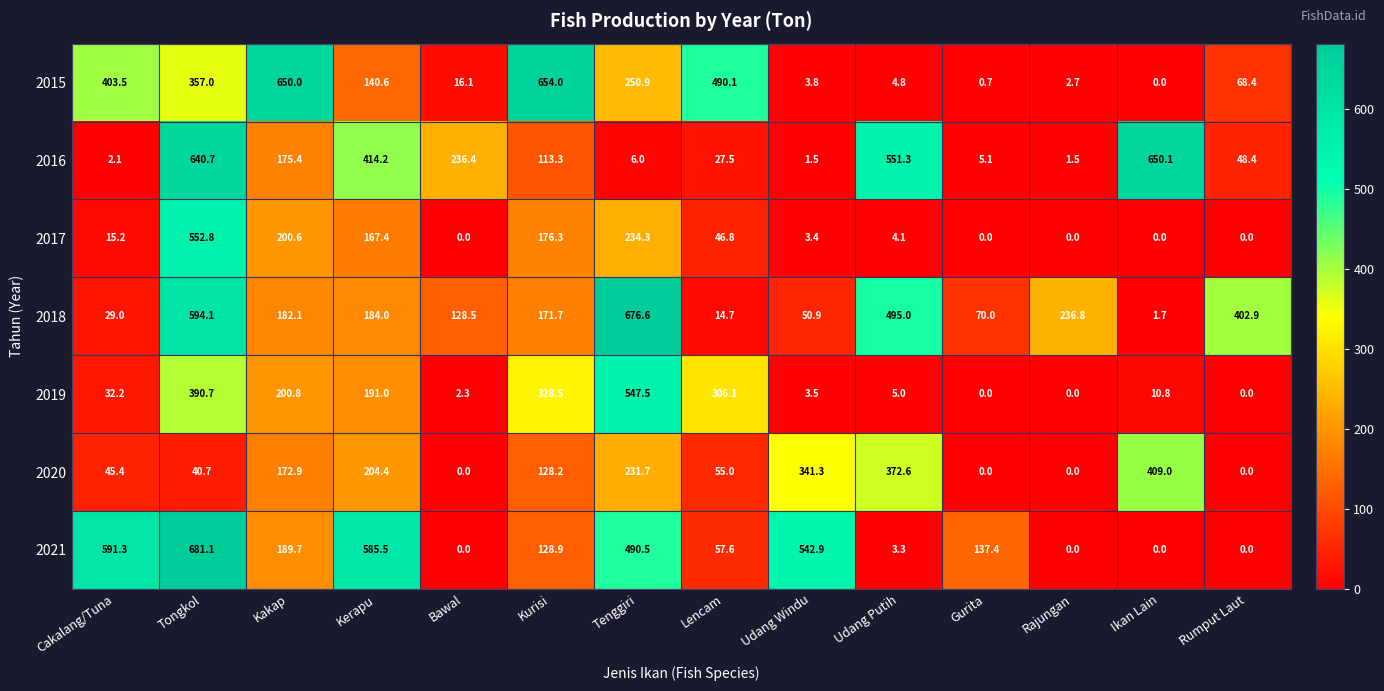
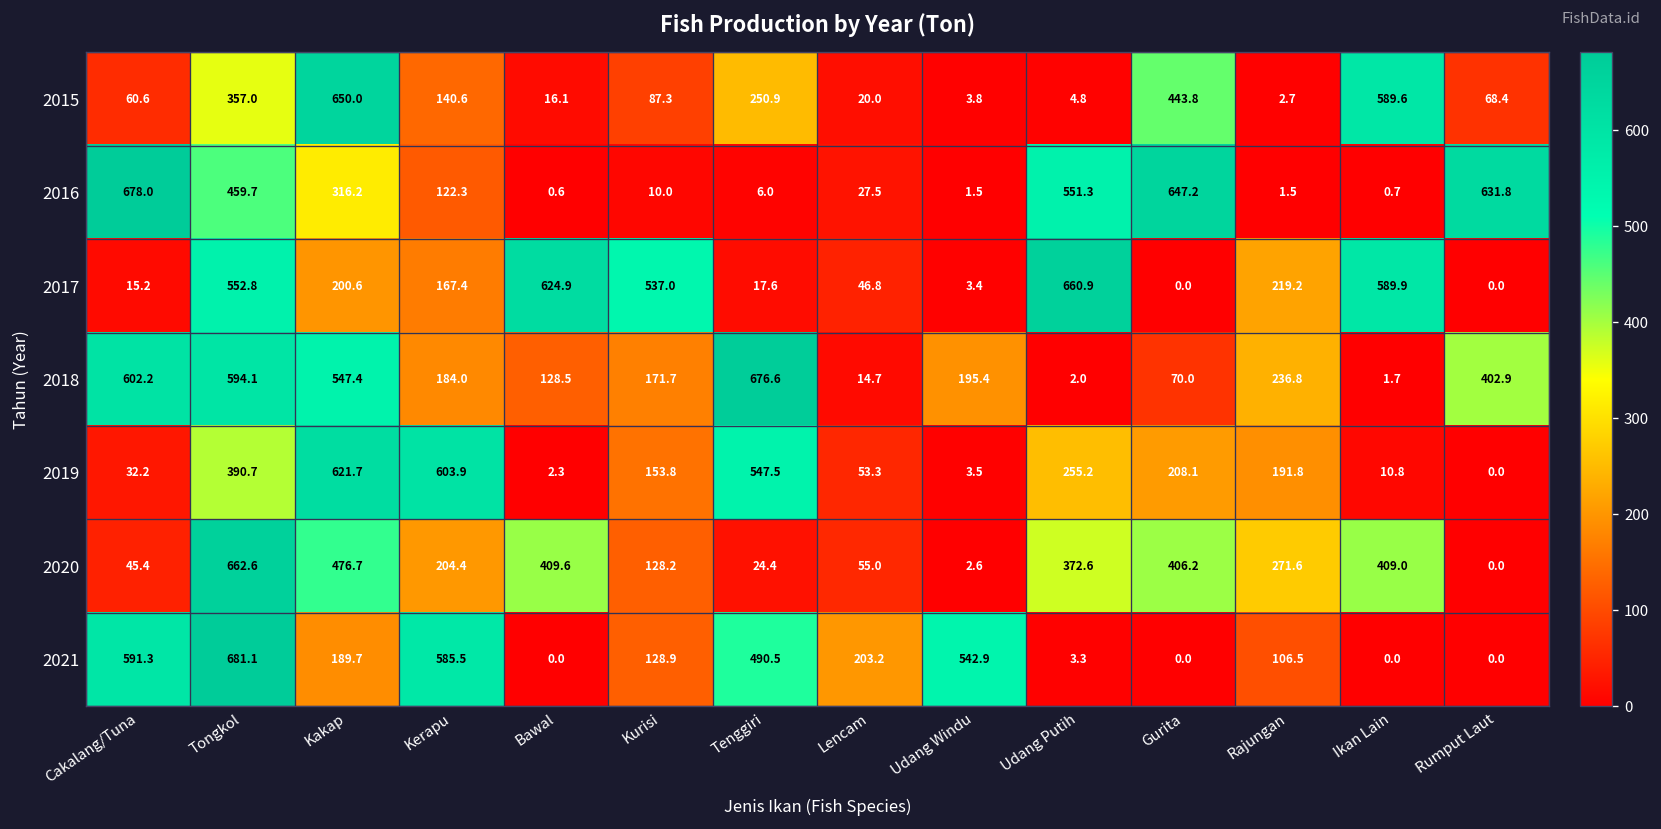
  {
    "2015": {
-     "Cakalang/Tuna": 403.5,
+     "Cakalang/Tuna": 60.6,
      "Tongkol": 357.0,
      "Kakap": 650.0,
      "Kerapu": 140.6,
      "Bawal": 16.1,
-     "Kurisi": 654.0,
+     "Kurisi": 87.3,
      "Tenggiri": 250.9,
-     "Lencam": 490.1,
+     "Lencam": 20.0,
      "Udang Windu": 3.8,
      "Udang Putih": 4.8,
-     "Gurita": 0.7,
+     "Gurita": 443.8,
      "Rajungan": 2.7,
-     "Ikan Lain": 0.0,
+     "Ikan Lain": 589.6,
      "Rumput Laut": 68.4
    },
    "2016": {
-     "Cakalang/Tuna": 2.1,
-     "Tongkol": 640.7,
-     "Kakap": 175.4,
-     "Kerapu": 414.2,
-     "Bawal": 236.4,
-     "Kurisi": 113.3,
+     "Cakalang/Tuna": 678.0,
+     "Tongkol": 459.7,
+     "Kakap": 316.2,
+     "Kerapu": 122.3,
+     "Bawal": 0.6,
+     "Kurisi": 10.0,
      "Tenggiri": 6.0,
      "Lencam": 27.5,
      "Udang Windu": 1.5,
      "Udang Putih": 551.3,
-     "Gurita": 5.1,
+     "Gurita": 647.2,
      "Rajungan": 1.5,
-     "Ikan Lain": 650.1,
-     "Rumput Laut": 48.4
+     "Ikan Lain": 0.7,
+     "Rumput Laut": 631.8
    },
    "2017": {
      "Cakalang/Tuna": 15.2,
      "Tongkol": 552.8,
      "Kakap": 200.6,
      "Kerapu": 167.4,
-     "Bawal": 0.0,
-     "Kurisi": 176.3,
-     "Tenggiri": 234.3,
+     "Bawal": 624.9,
+     "Kurisi": 537.0,
+     "Tenggiri": 17.6,
      "Lencam": 46.8,
      "Udang Windu": 3.4,
-     "Udang Putih": 4.1,
+     "Udang Putih": 660.9,
      "Gurita": 0.0,
-     "Rajungan": 0.0,
-     "Ikan Lain": 0.0,
+     "Rajungan": 219.2,
+     "Ikan Lain": 589.9,
      "Rumput Laut": 0.0
    },
    "2018": {
-     "Cakalang/Tuna": 29.0,
+     "Cakalang/Tuna": 602.2,
      "Tongkol": 594.1,
-     "Kakap": 182.1,
+     "Kakap": 547.4,
      "Kerapu": 184.0,
      "Bawal": 128.5,
      "Kurisi": 171.7,
      "Tenggiri": 676.6,
      "Lencam": 14.7,
-     "Udang Windu": 50.9,
-     "Udang Putih": 495.0,
+     "Udang Windu": 195.4,
+     "Udang Putih": 2.0,
      "Gurita": 70.0,
      "Rajungan": 236.8,
      "Ikan Lain": 1.7,
      "Rumput Laut": 402.9
    },
    "2019": {
      "Cakalang/Tuna": 32.2,
      "Tongkol": 390.7,
-     "Kakap": 200.8,
-     "Kerapu": 191.0,
+     "Kakap": 621.7,
+     "Kerapu": 603.9,
      "Bawal": 2.3,
-     "Kurisi": 328.5,
+     "Kurisi": 153.8,
      "Tenggiri": 547.5,
-     "Lencam": 306.1,
+     "Lencam": 53.3,
      "Udang Windu": 3.5,
-     "Udang Putih": 5.0,
-     "Gurita": 0.0,
-     "Rajungan": 0.0,
+     "Udang Putih": 255.2,
+     "Gurita": 208.1,
+     "Rajungan": 191.8,
      "Ikan Lain": 10.8,
      "Rumput Laut": 0.0
    },
    "2020": {
      "Cakalang/Tuna": 45.4,
-     "Tongkol": 40.7,
-     "Kakap": 172.9,
+     "Tongkol": 662.6,
+     "Kakap": 476.7,
      "Kerapu": 204.4,
-     "Bawal": 0.0,
+     "Bawal": 409.6,
      "Kurisi": 128.2,
-     "Tenggiri": 231.7,
+     "Tenggiri": 24.4,
      "Lencam": 55.0,
-     "Udang Windu": 341.3,
+     "Udang Windu": 2.6,
      "Udang Putih": 372.6,
-     "Gurita": 0.0,
-     "Rajungan": 0.0,
+     "Gurita": 406.2,
+     "Rajungan": 271.6,
      "Ikan Lain": 409.0,
      "Rumput Laut": 0.0
    },
    "2021": {
      "Cakalang/Tuna": 591.3,
      "Tongkol": 681.1,
      "Kakap": 189.7,
      "Kerapu": 585.5,
      "Bawal": 0.0,
      "Kurisi": 128.9,
      "Tenggiri": 490.5,
-     "Lencam": 57.6,
+     "Lencam": 203.2,
      "Udang Windu": 542.9,
      "Udang Putih": 3.3,
-     "Gurita": 137.4,
-     "Rajungan": 0.0,
+     "Gurita": 0.0,
+     "Rajungan": 106.5,
      "Ikan Lain": 0.0,
      "Rumput Laut": 0.0
    }
  }
